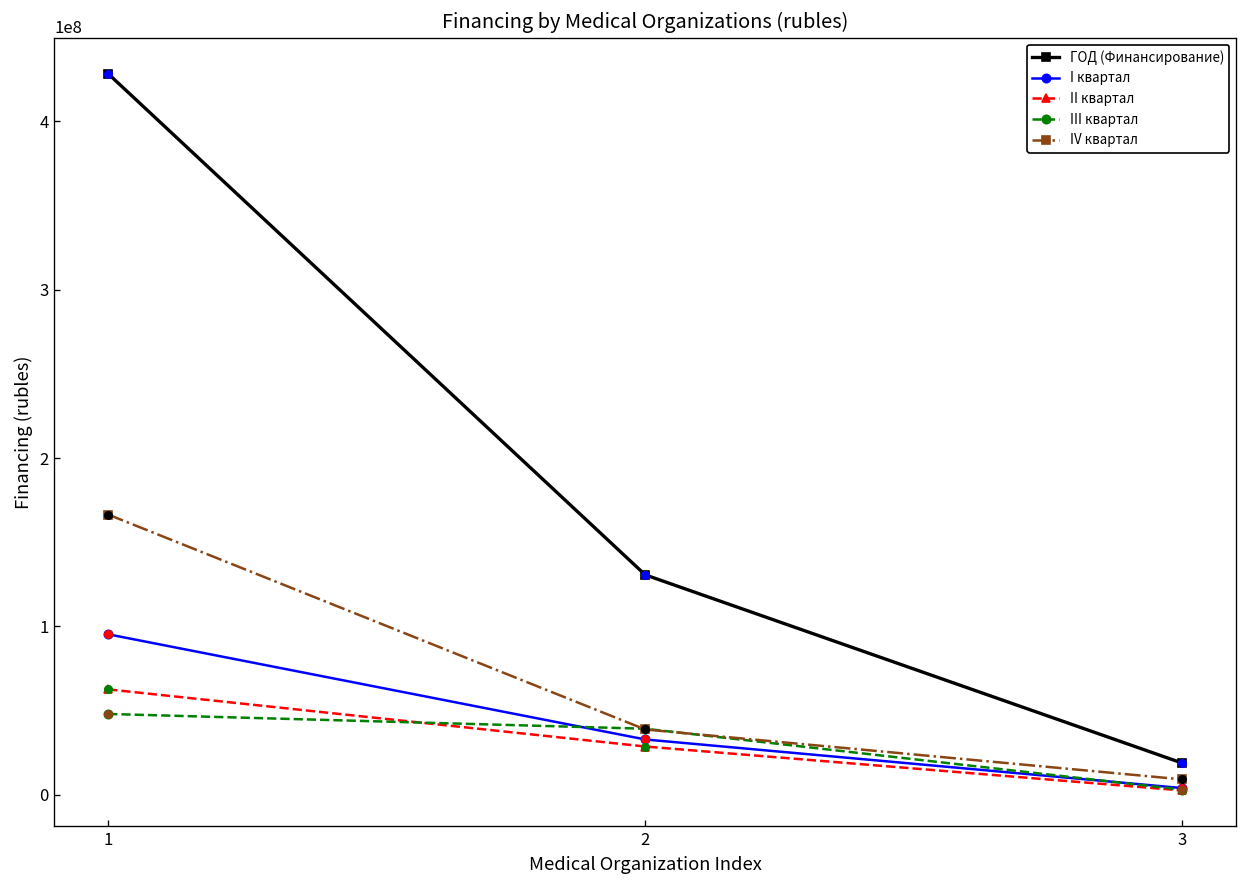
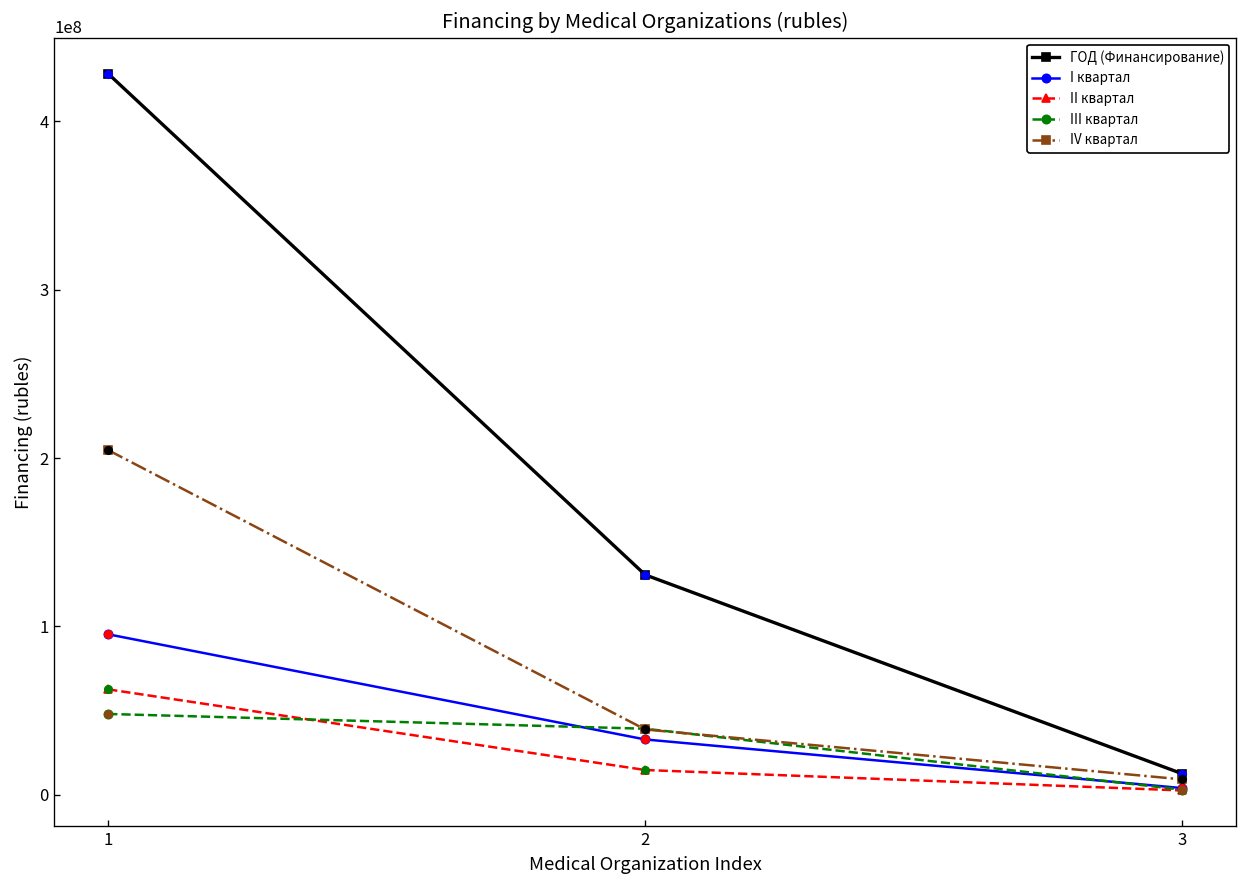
  {
    "ГОД (Финансирование)": {
      "1": 428000000,
      "2": 131000000,
-     "3": 19000000
+     "3": 13000000
    },
    "I квартал": {
      "1": 95000000,
      "2": 33000000
    },
    "II квартал": {
      "1": 63000000,
-     "2": 29000000
+     "2": 15000000
    },
    "III квартал": {
      "1": 48000000
    },
    "IV квартал": {
-     "1": 166000000,
+     "1": 205000000,
      "3": 9000000
    }
  }
